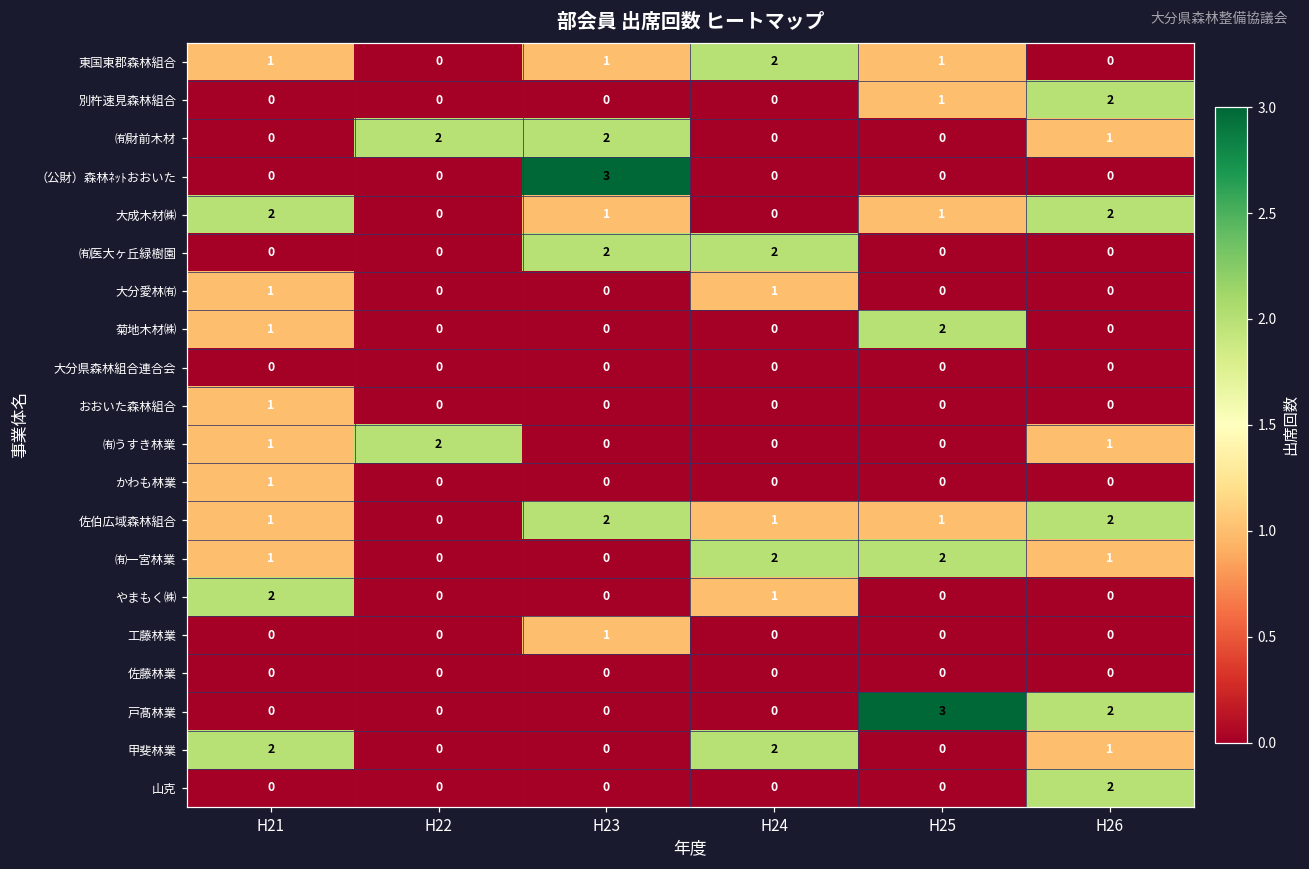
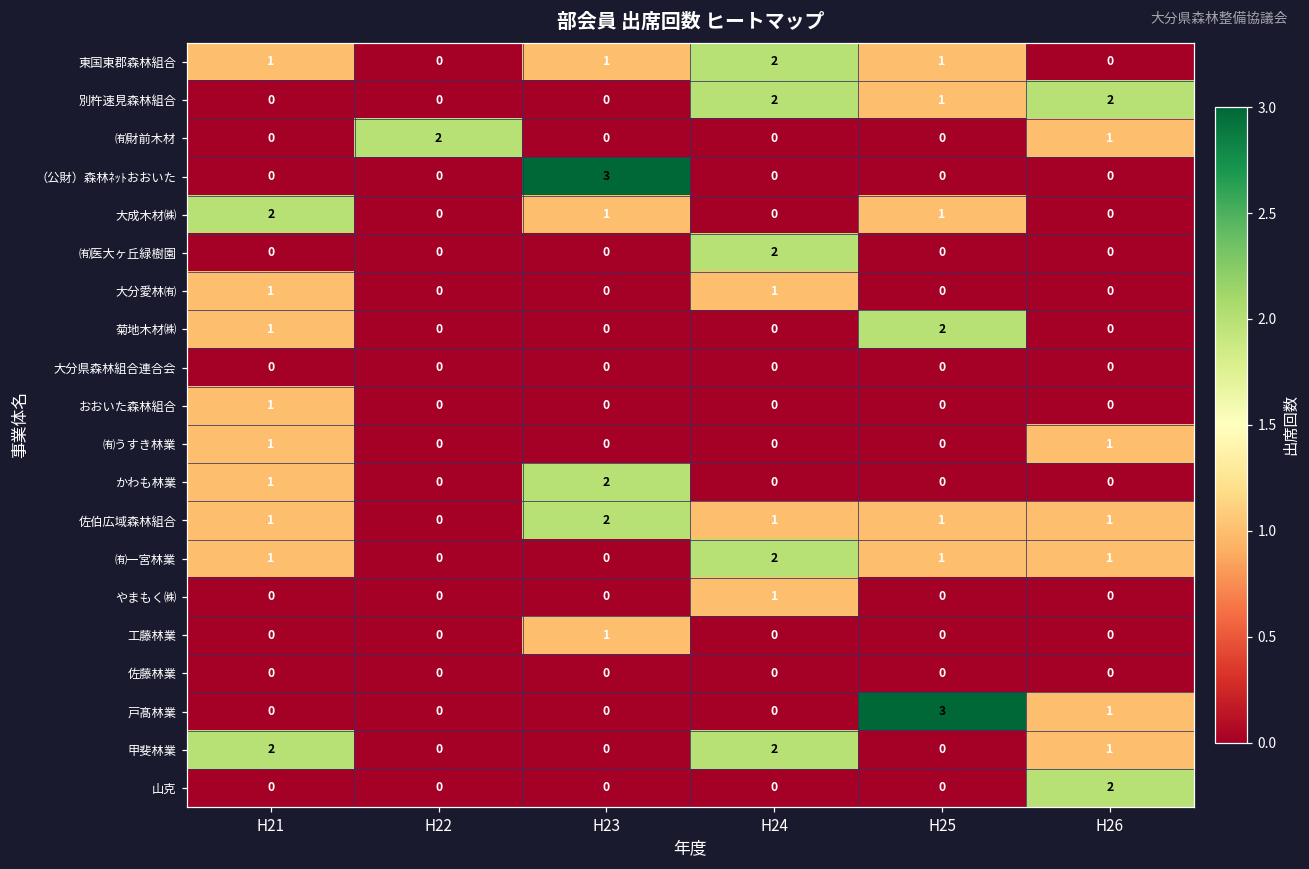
  {
    "東国東郡森林組合": {
      "H21": 1,
      "H22": 0,
      "H23": 1,
      "H24": 2,
      "H25": 1,
      "H26": 0
    },
    "別杵速見森林組合": {
      "H21": 0,
      "H22": 0,
      "H23": 0,
-     "H24": 0,
+     "H24": 2,
      "H25": 1,
      "H26": 2
    },
    "㈲財前木材": {
      "H21": 0,
      "H22": 2,
-     "H23": 2,
+     "H23": 0,
      "H24": 0,
      "H25": 0,
      "H26": 1
    },
    "（公財）森林ﾈｯﾄおおいた": {
      "H21": 0,
      "H22": 0,
      "H23": 3,
      "H24": 0,
      "H25": 0,
      "H26": 0
    },
    "大成木材㈱": {
      "H21": 2,
      "H22": 0,
      "H23": 1,
      "H24": 0,
      "H25": 1,
-     "H26": 2
+     "H26": 0
    },
    "㈲医大ヶ丘緑樹園": {
      "H21": 0,
      "H22": 0,
-     "H23": 2,
+     "H23": 0,
      "H24": 2,
      "H25": 0,
      "H26": 0
    },
    "大分愛林㈲": {
      "H21": 1,
      "H22": 0,
      "H23": 0,
      "H24": 1,
      "H25": 0,
      "H26": 0
    },
    "菊地木材㈱": {
      "H21": 1,
      "H22": 0,
      "H23": 0,
      "H24": 0,
      "H25": 2,
      "H26": 0
    },
    "大分県森林組合連合会": {
      "H21": 0,
      "H22": 0,
      "H23": 0,
      "H24": 0,
      "H25": 0,
      "H26": 0
    },
    "おおいた森林組合": {
      "H21": 1,
      "H22": 0,
      "H23": 0,
      "H24": 0,
      "H25": 0,
      "H26": 0
    },
    "㈲うすき林業": {
      "H21": 1,
-     "H22": 2,
+     "H22": 0,
      "H23": 0,
      "H24": 0,
      "H25": 0,
      "H26": 1
    },
    "かわも林業": {
      "H21": 1,
      "H22": 0,
-     "H23": 0,
+     "H23": 2,
      "H24": 0,
      "H25": 0,
      "H26": 0
    },
    "佐伯広域森林組合": {
      "H21": 1,
      "H22": 0,
      "H23": 2,
      "H24": 1,
      "H25": 1,
-     "H26": 2
+     "H26": 1
    },
    "㈲一宮林業": {
      "H21": 1,
      "H22": 0,
      "H23": 0,
      "H24": 2,
-     "H25": 2,
+     "H25": 1,
      "H26": 1
    },
    "やまもく㈱": {
-     "H21": 2,
+     "H21": 0,
      "H22": 0,
      "H23": 0,
      "H24": 1,
      "H25": 0,
      "H26": 0
    },
    "工藤林業": {
      "H21": 0,
      "H22": 0,
      "H23": 1,
      "H24": 0,
      "H25": 0,
      "H26": 0
    },
    "佐藤林業": {
      "H21": 0,
      "H22": 0,
      "H23": 0,
      "H24": 0,
      "H25": 0,
      "H26": 0
    },
    "戸髙林業": {
      "H21": 0,
      "H22": 0,
      "H23": 0,
      "H24": 0,
      "H25": 3,
-     "H26": 2
+     "H26": 1
    },
    "甲斐林業": {
      "H21": 2,
      "H22": 0,
      "H23": 0,
      "H24": 2,
      "H25": 0,
      "H26": 1
    },
    "山克": {
      "H21": 0,
      "H22": 0,
      "H23": 0,
      "H24": 0,
      "H25": 0,
      "H26": 2
    }
  }
